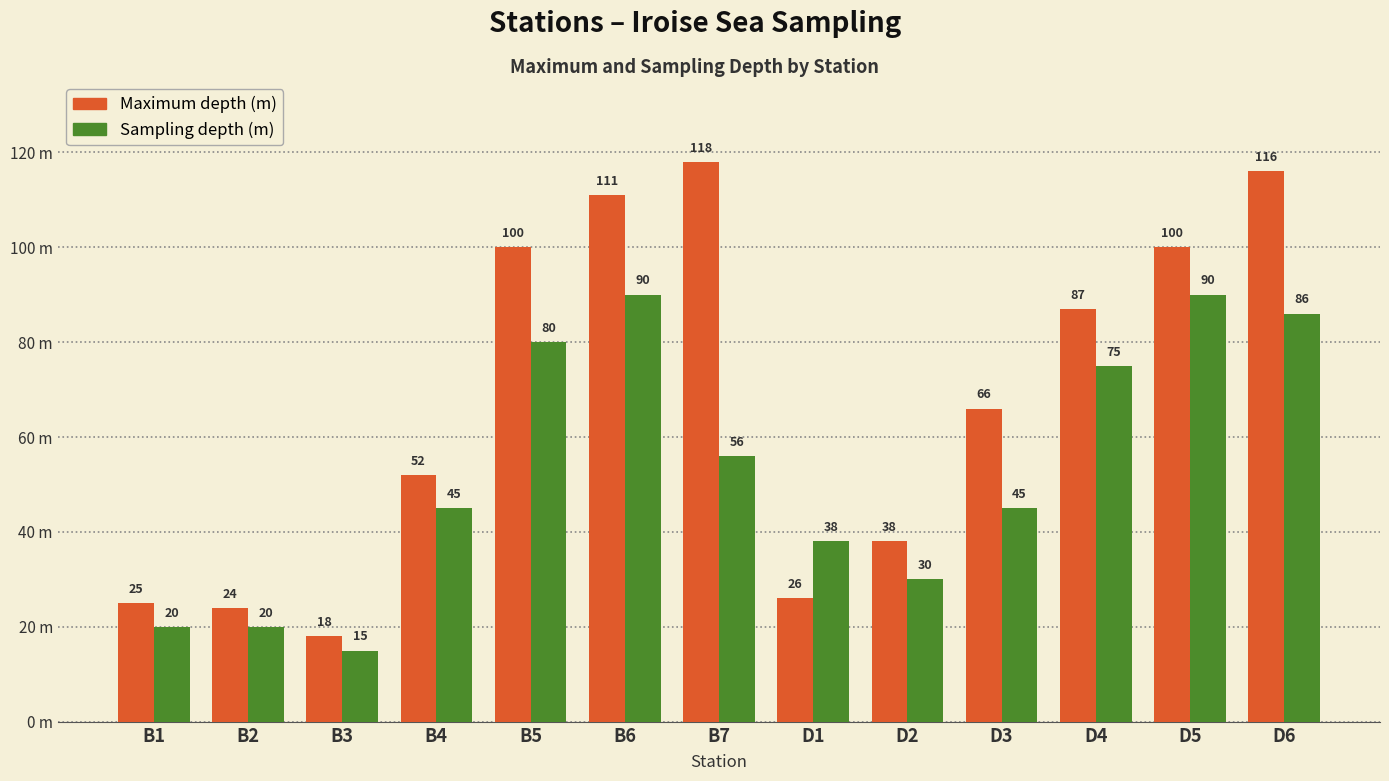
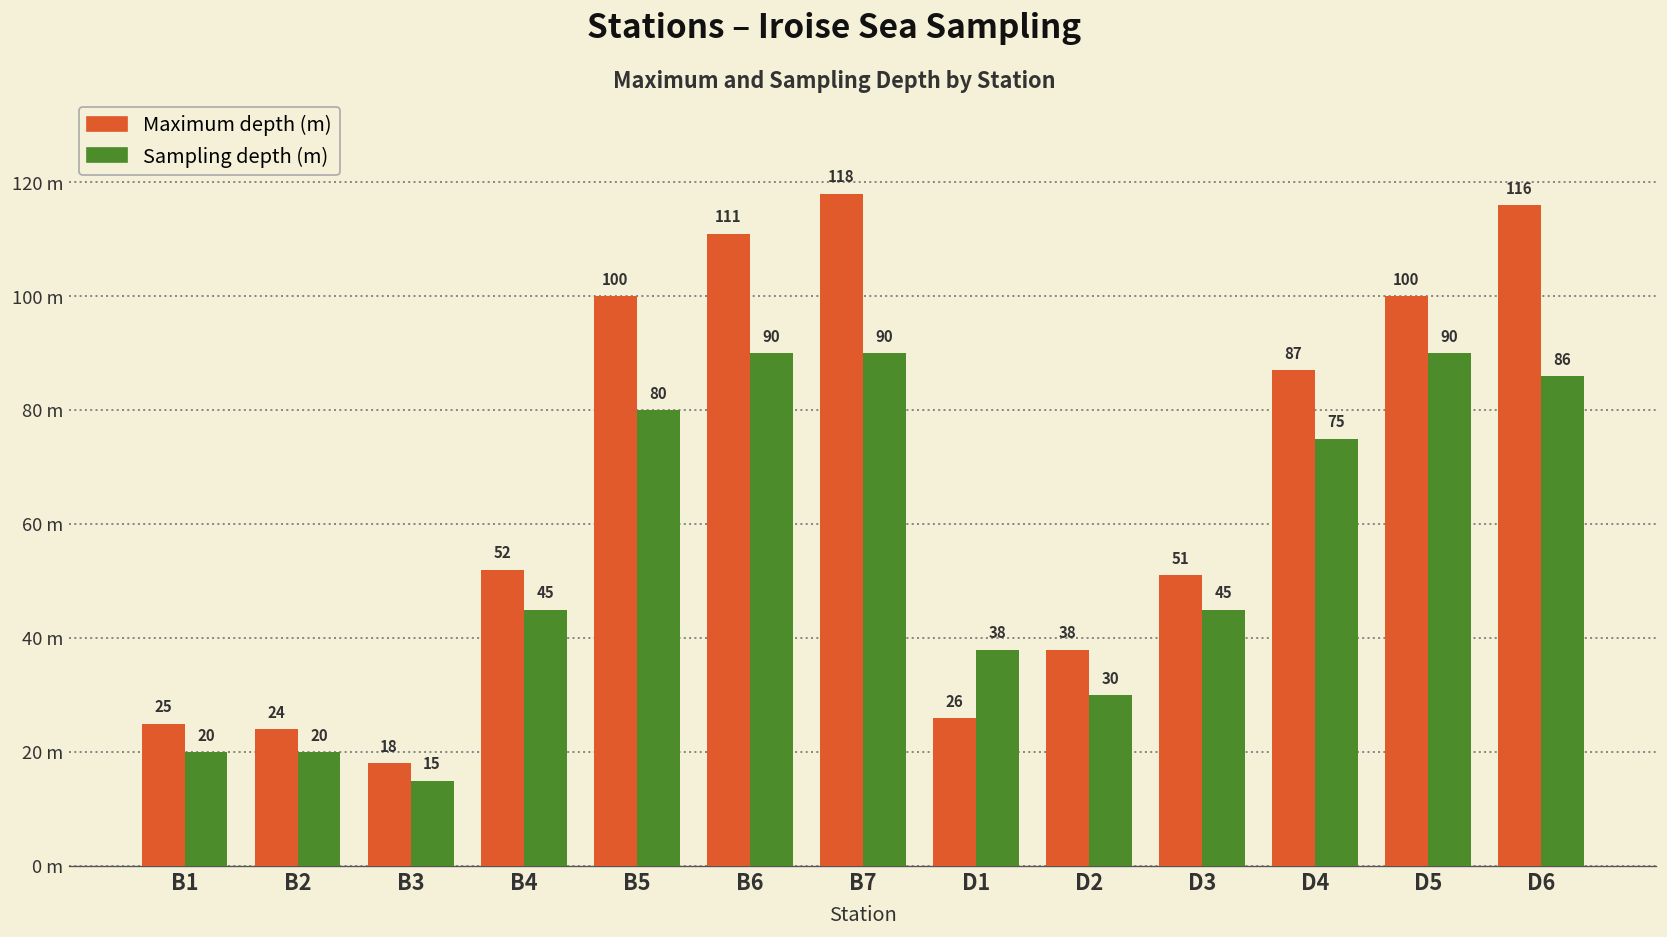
  {
    "Maximum depth (m)": {
      "B1": 25,
      "B2": 24,
      "B3": 18,
      "B4": 52,
      "B5": 100,
      "B6": 111,
      "B7": 118,
      "D1": 26,
      "D2": 38,
-     "D3": 66,
+     "D3": 51,
      "D4": 87,
      "D5": 100,
      "D6": 116
    },
    "Sampling depth (m)": {
      "B1": 20,
      "B2": 20,
      "B3": 15,
      "B4": 45,
      "B5": 80,
      "B6": 90,
-     "B7": 56,
+     "B7": 90,
      "D1": 38,
      "D2": 30,
      "D3": 45,
      "D4": 75,
      "D5": 90,
      "D6": 86
    }
  }
